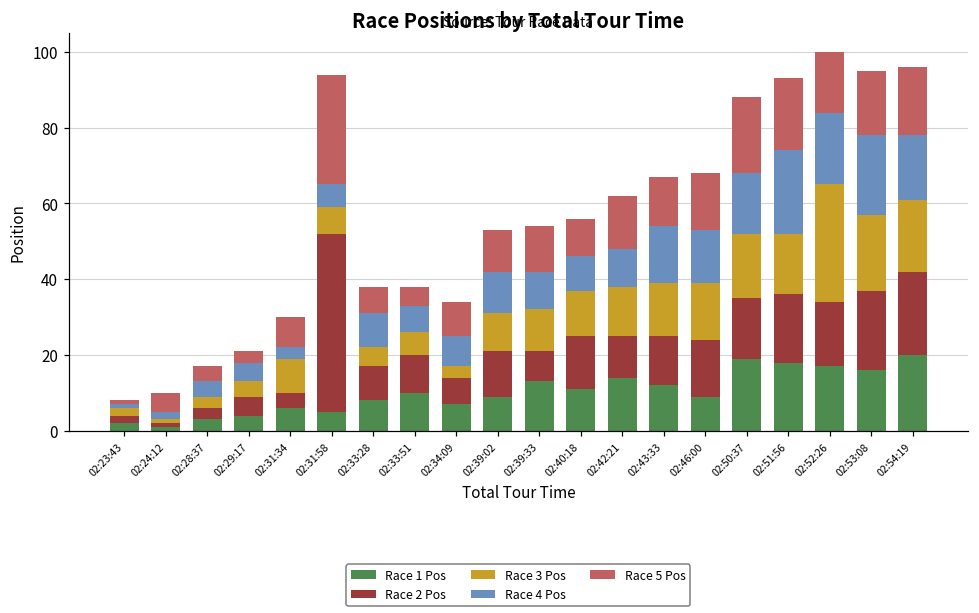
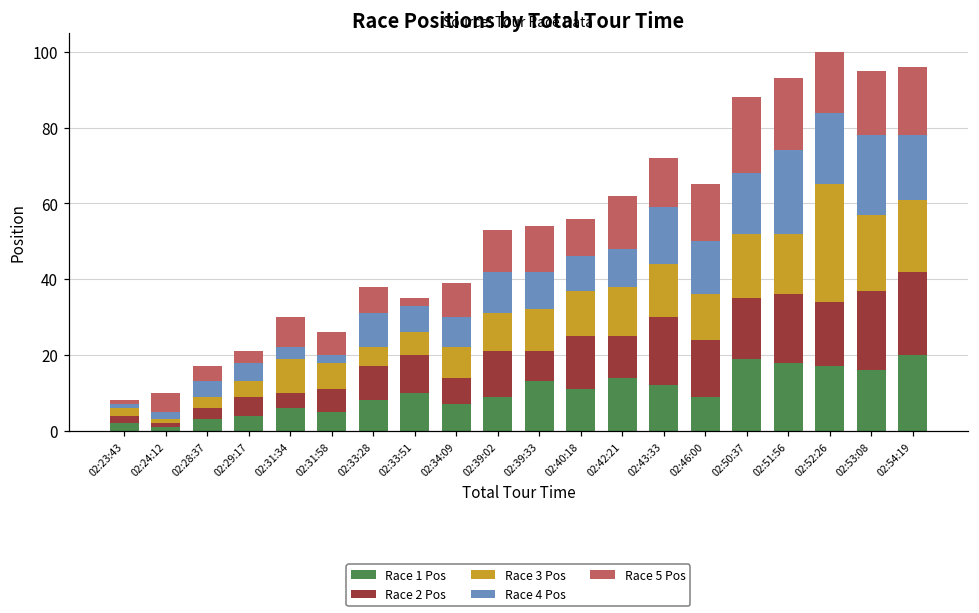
  {
    "Race 1 Pos": {
      "02:23:43": 2,
      "02:24:12": 1,
      "02:28:37": 3,
      "02:29:17": 4,
      "02:31:34": 6,
      "02:31:58": 5,
      "02:33:28": 8,
      "02:33:51": 10,
      "02:34:09": 7,
      "02:39:02": 9,
      "02:39:33": 13,
      "02:40:18": 11,
      "02:42:21": 14,
      "02:43:33": 12,
      "02:46:00": 9,
      "02:50:37": 19,
      "02:51:56": 18,
      "02:52:26": 17,
      "02:53:08": 16,
      "02:54:19": 20
    },
    "Race 2 Pos": {
      "02:23:43": 2,
      "02:24:12": 1,
      "02:28:37": 3,
      "02:29:17": 5,
      "02:31:34": 4,
-     "02:31:58": 47,
+     "02:31:58": 6,
      "02:33:28": 9,
      "02:33:51": 10,
      "02:34:09": 7,
      "02:39:02": 12,
      "02:39:33": 8,
      "02:40:18": 14,
      "02:42:21": 11,
-     "02:43:33": 13,
+     "02:43:33": 18,
      "02:46:00": 15,
      "02:50:37": 16,
      "02:51:56": 18,
      "02:52:26": 17,
      "02:53:08": 21,
      "02:54:19": 22
    },
    "Race 3 Pos": {
      "02:23:43": 2,
      "02:24:12": 1,
      "02:28:37": 3,
      "02:29:17": 4,
      "02:31:34": 9,
      "02:31:58": 7,
      "02:33:28": 5,
      "02:33:51": 6,
-     "02:34:09": 3,
+     "02:34:09": 8,
      "02:39:02": 10,
      "02:39:33": 11,
      "02:40:18": 12,
      "02:42:21": 13,
      "02:43:33": 14,
-     "02:46:00": 15,
+     "02:46:00": 12,
      "02:50:37": 17,
      "02:51:56": 16,
      "02:52:26": 31,
      "02:53:08": 20,
      "02:54:19": 19
    },
    "Race 4 Pos": {
      "02:23:43": 1,
      "02:24:12": 2,
      "02:28:37": 4,
      "02:29:17": 5,
      "02:31:34": 3,
-     "02:31:58": 6,
+     "02:31:58": 2,
      "02:33:28": 9,
      "02:33:51": 7,
      "02:34:09": 8,
      "02:39:02": 11,
      "02:39:33": 10,
      "02:40:18": 9,
      "02:42:21": 10,
      "02:43:33": 15,
      "02:46:00": 14,
      "02:50:37": 16,
      "02:51:56": 22,
      "02:52:26": 19,
      "02:53:08": 21,
      "02:54:19": 17
    },
    "Race 5 Pos": {
      "02:23:43": 1,
      "02:24:12": 5,
      "02:28:37": 4,
      "02:29:17": 3,
      "02:31:34": 8,
-     "02:31:58": 29,
+     "02:31:58": 6,
      "02:33:28": 7,
-     "02:33:51": 5,
+     "02:33:51": 2,
      "02:34:09": 9,
      "02:39:02": 11,
      "02:39:33": 12,
      "02:40:18": 10,
      "02:42:21": 14,
      "02:43:33": 13,
      "02:46:00": 15,
      "02:50:37": 20,
      "02:51:56": 19,
      "02:52:26": 16,
      "02:53:08": 17,
      "02:54:19": 18
    }
  }
